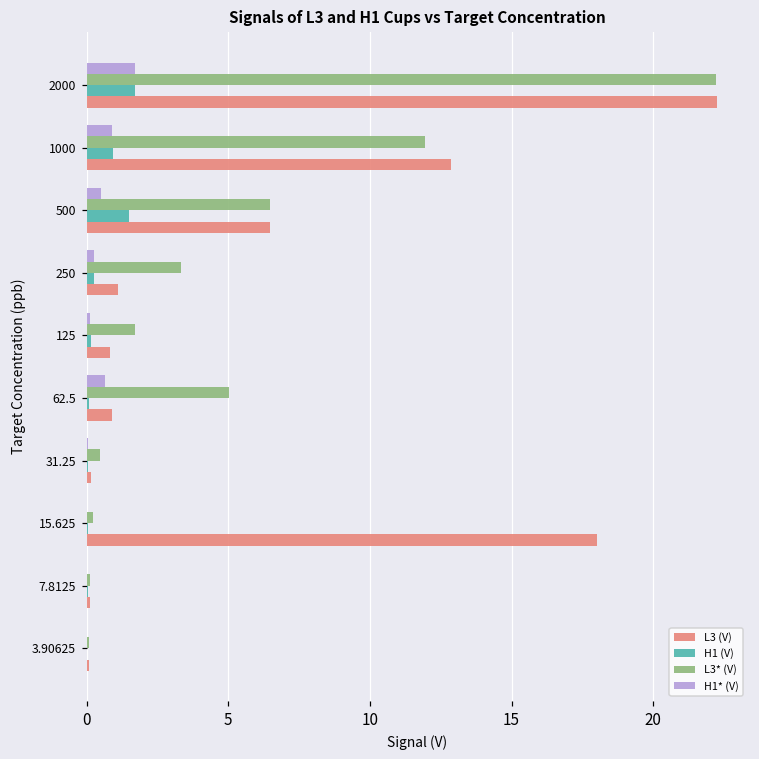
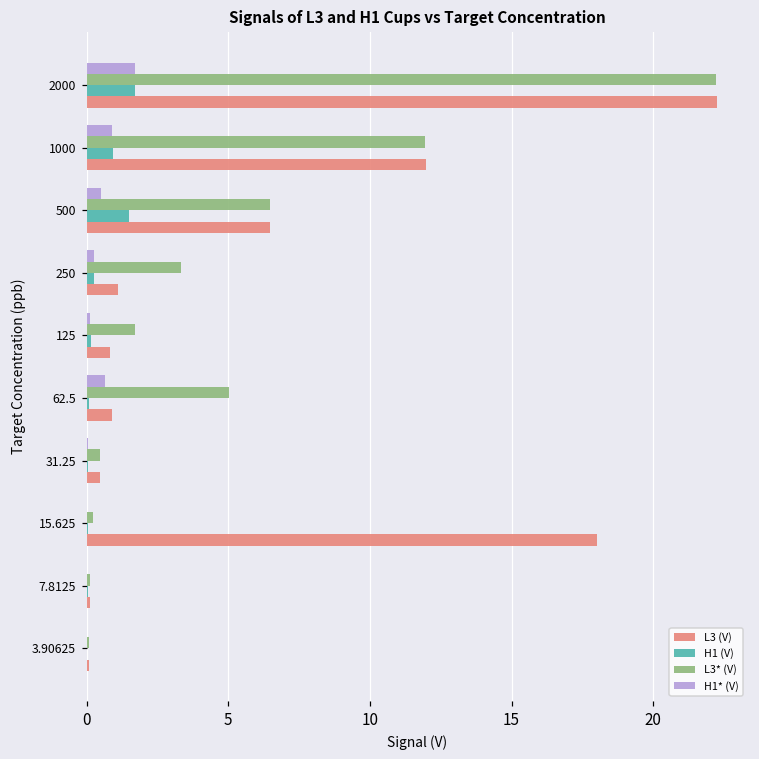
  {
    "L3 (V)": {
      "2000": 22.2,
-     "1000": 12.9,
+     "1000": 12.0,
      "500": 6.5,
      "250": 1.1,
      "125": 0.8,
      "62.5": 0.9,
-     "31.25": 0.2,
+     "31.25": 0.5,
      "15.625": 18.0,
      "7.8125": 0.1
    },
    "H1 (V)": {
      "2000": 1.7,
      "1000": 0.9,
      "500": 1.5,
      "250": 0.3,
      "125": 0.2
    },
    "L3* (V)": {
      "2000": 22.2,
      "1000": 12.0,
      "500": 6.5,
      "250": 3.3,
      "125": 1.7,
      "62.5": 5.0,
      "31.25": 0.5,
      "15.625": 0.2,
      "7.8125": 0.1
    },
    "H1* (V)": {
      "2000": 1.7,
      "1000": 0.9,
      "500": 0.5,
      "250": 0.3,
      "125": 0.1,
      "62.5": 0.7
    }
  }
